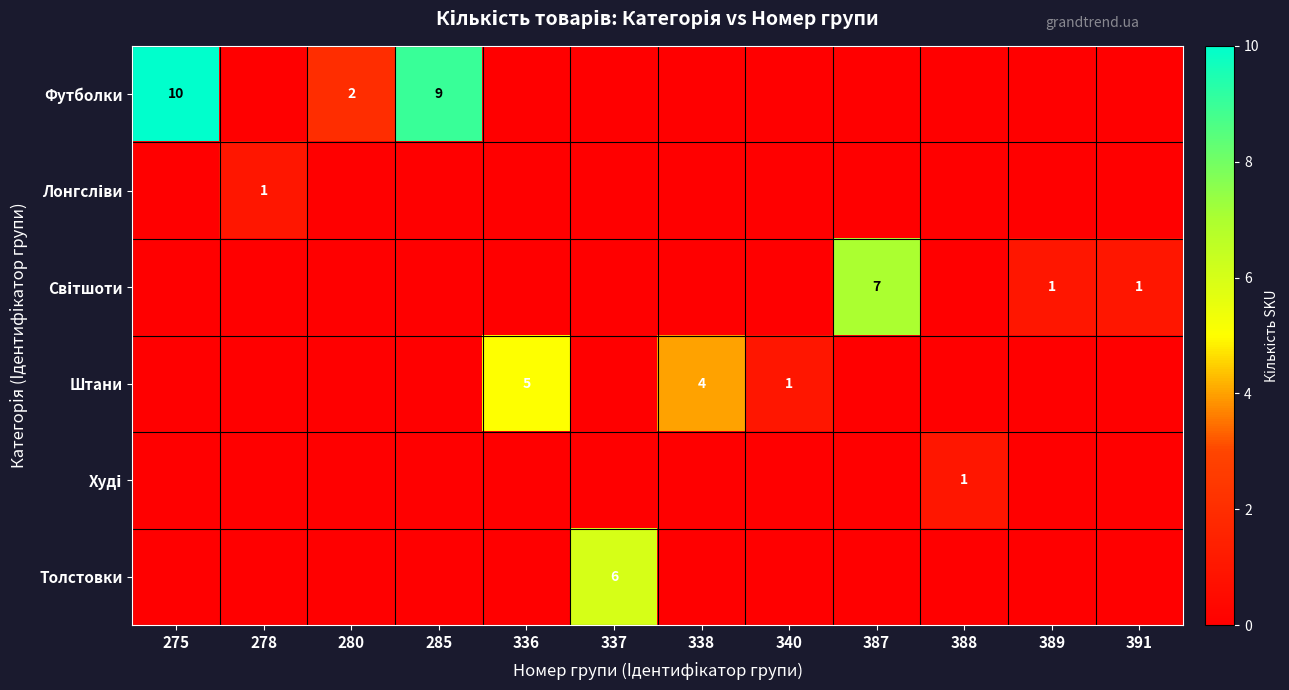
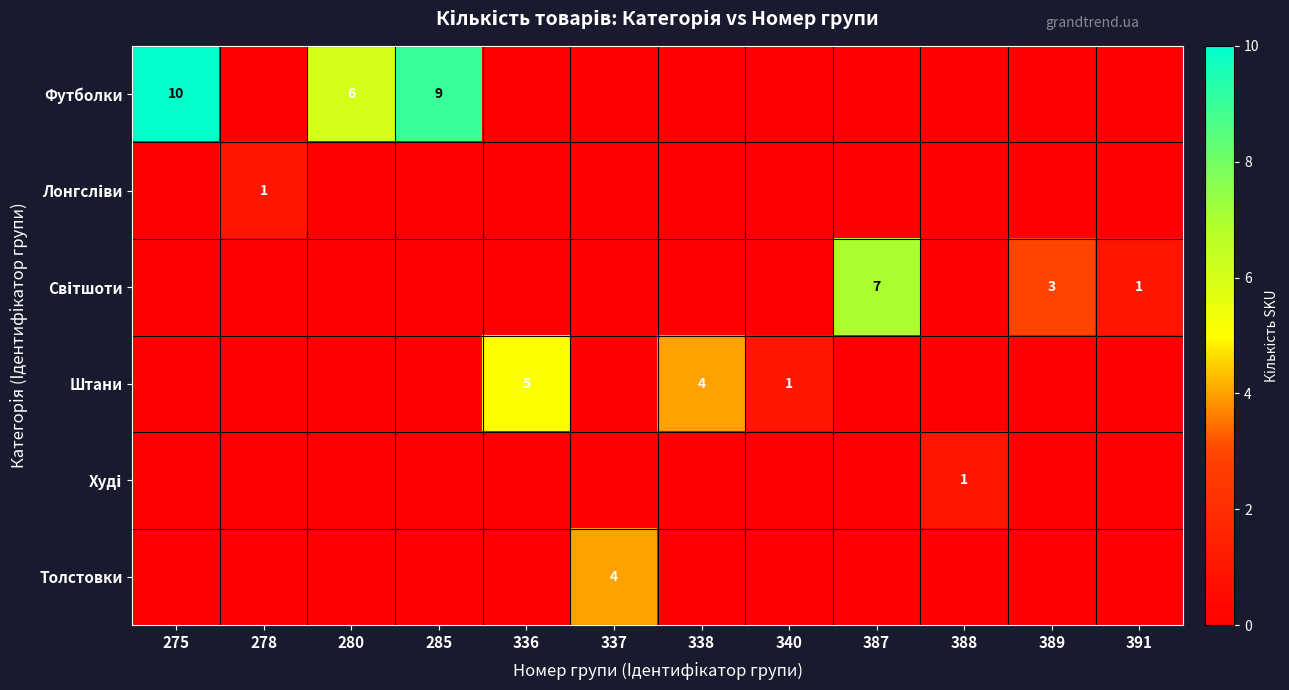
  {
    "Футболки": {
      "275": 10,
-     "280": 2,
+     "280": 6,
      "285": 9
    },
    "Лонгсліви": {
      "278": 1
    },
    "Світшоти": {
      "387": 7,
-     "389": 1,
+     "389": 3,
      "391": 1
    },
    "Штани": {
      "336": 5,
      "338": 4,
      "340": 1
    },
    "Худі": {
      "388": 1
    },
    "Толстовки": {
-     "337": 6
+     "337": 4
    }
  }
